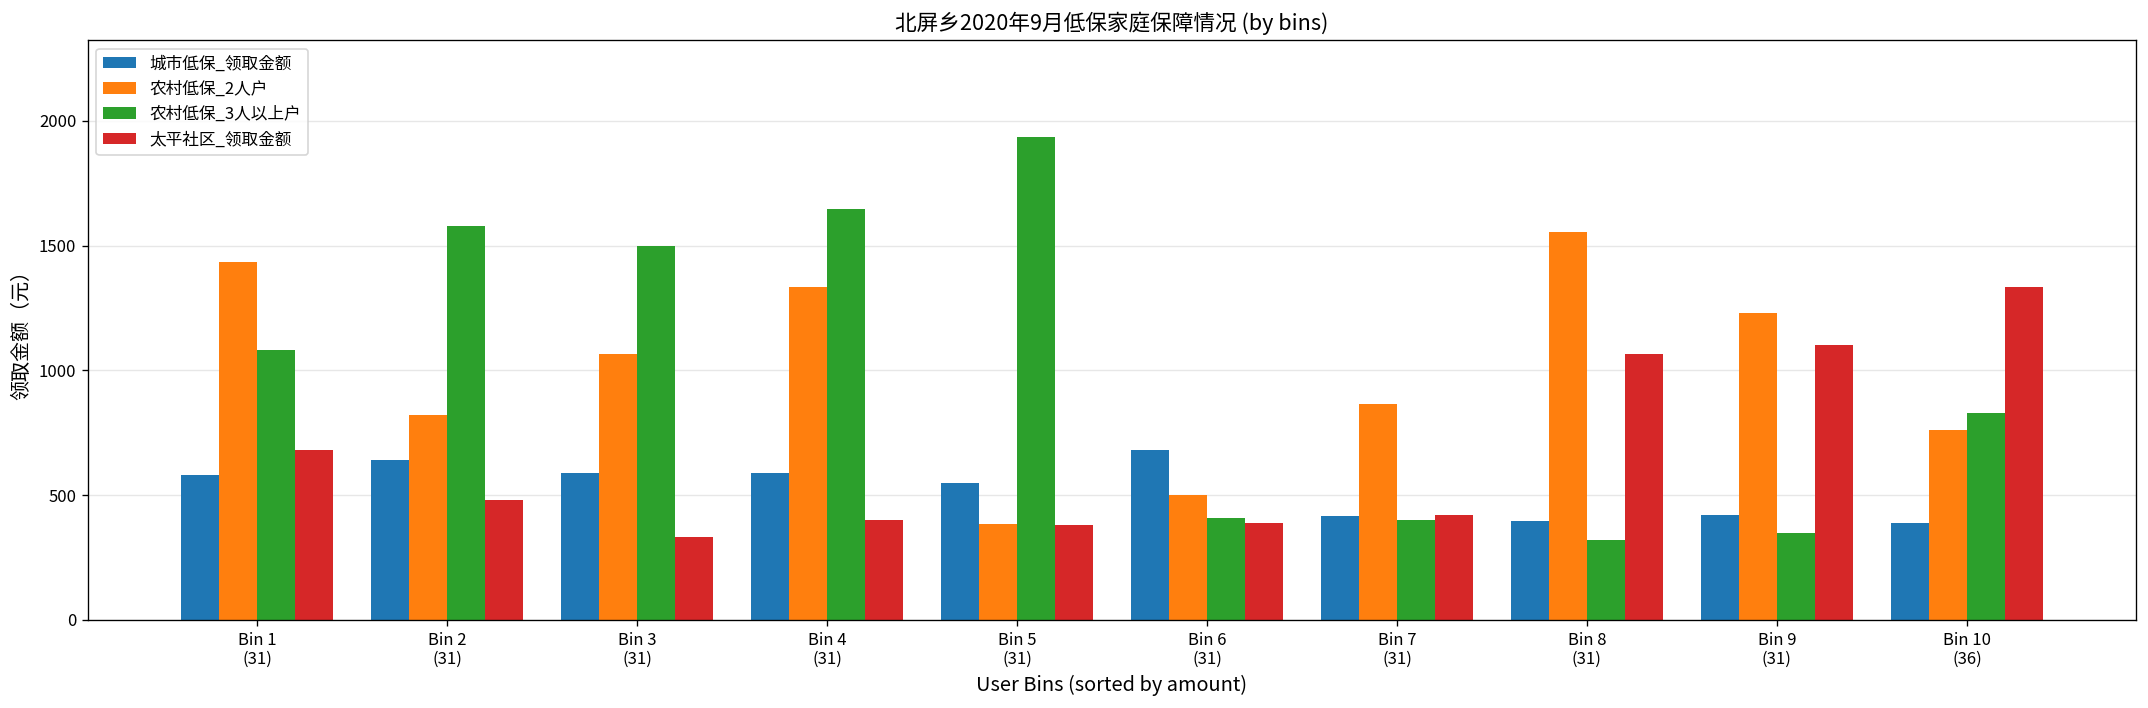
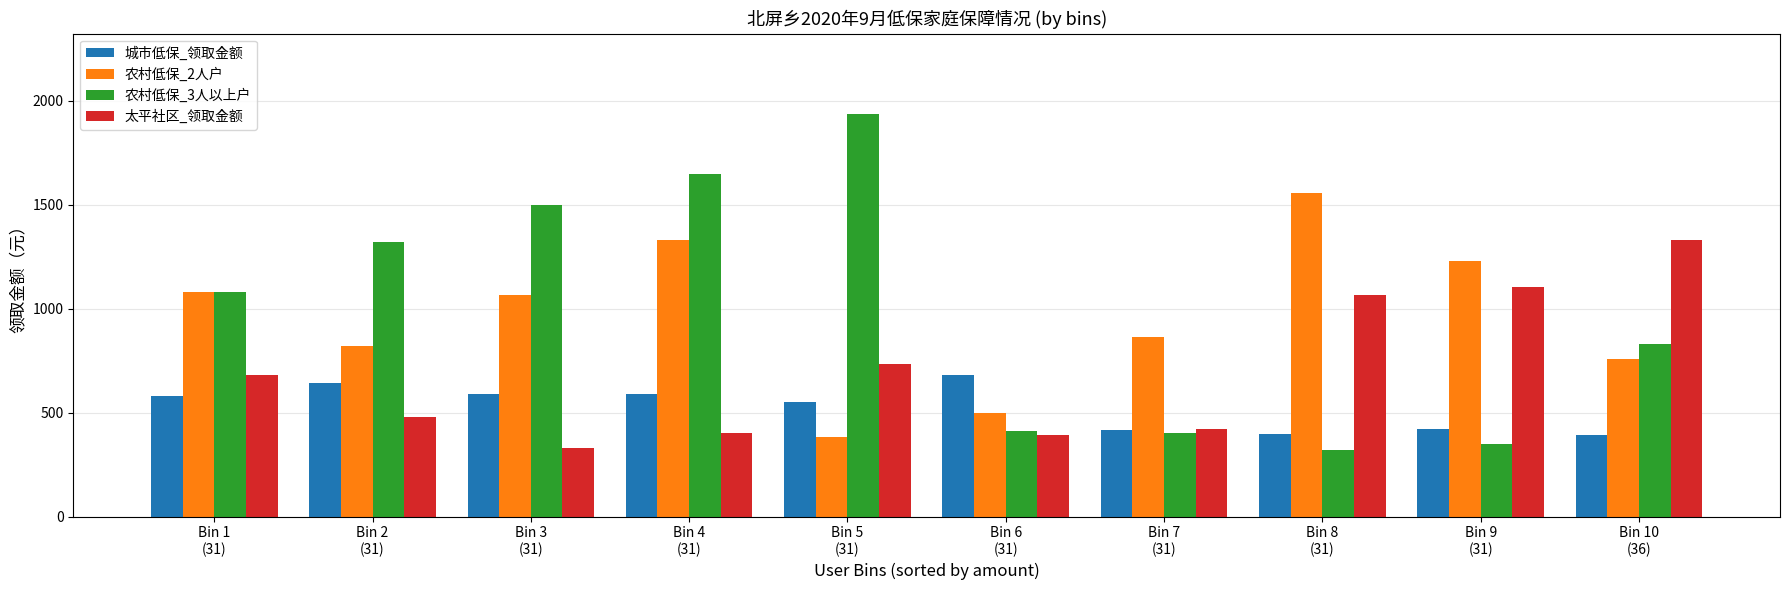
  {
    "城市低保_领取金额": {
      "Bin 1 (31)": 580,
      "Bin 2 (31)": 640,
      "Bin 3 (31)": 590,
      "Bin 4 (31)": 590,
      "Bin 5 (31)": 550,
      "Bin 6 (31)": 680,
      "Bin 7 (31)": 420,
      "Bin 8 (31)": 400,
      "Bin 9 (31)": 420,
      "Bin 10 (36)": 390
    },
    "农村低保_2人户": {
-     "Bin 1 (31)": 1440,
+     "Bin 1 (31)": 1080,
      "Bin 2 (31)": 820,
      "Bin 3 (31)": 1070,
      "Bin 4 (31)": 1330,
      "Bin 5 (31)": 380,
      "Bin 6 (31)": 500,
      "Bin 7 (31)": 860,
      "Bin 8 (31)": 1560,
      "Bin 9 (31)": 1230,
      "Bin 10 (36)": 760
    },
    "农村低保_3人以上户": {
      "Bin 1 (31)": 1080,
-     "Bin 2 (31)": 1580,
+     "Bin 2 (31)": 1320,
      "Bin 3 (31)": 1500,
      "Bin 4 (31)": 1650,
      "Bin 5 (31)": 1940,
      "Bin 6 (31)": 410,
      "Bin 7 (31)": 400,
      "Bin 8 (31)": 320,
      "Bin 9 (31)": 350,
      "Bin 10 (36)": 830
    },
    "太平社区_领取金额": {
      "Bin 1 (31)": 680,
      "Bin 2 (31)": 480,
      "Bin 3 (31)": 330,
      "Bin 4 (31)": 400,
-     "Bin 5 (31)": 380,
+     "Bin 5 (31)": 730,
      "Bin 6 (31)": 390,
      "Bin 7 (31)": 420,
      "Bin 8 (31)": 1060,
      "Bin 9 (31)": 1100,
      "Bin 10 (36)": 1330
    }
  }
